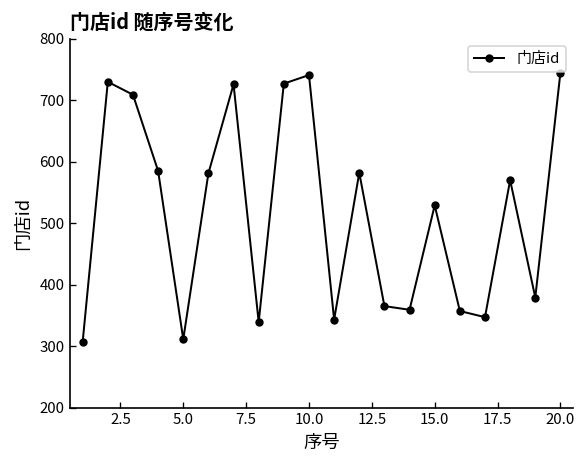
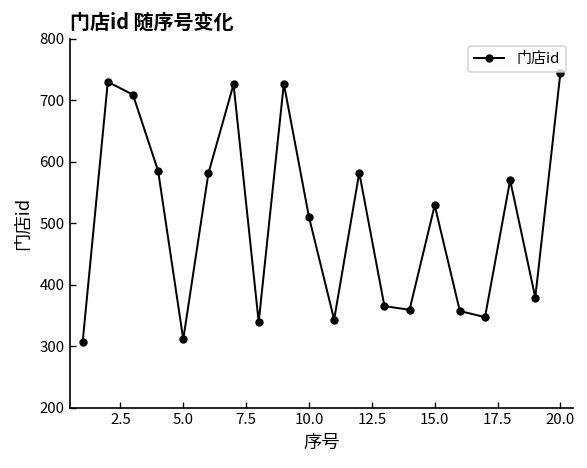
  {
    "5.0": 310,
-   "10.0": 740,
+   "10.0": 510,
    "15.0": 530,
    "20.0": 750
  }
